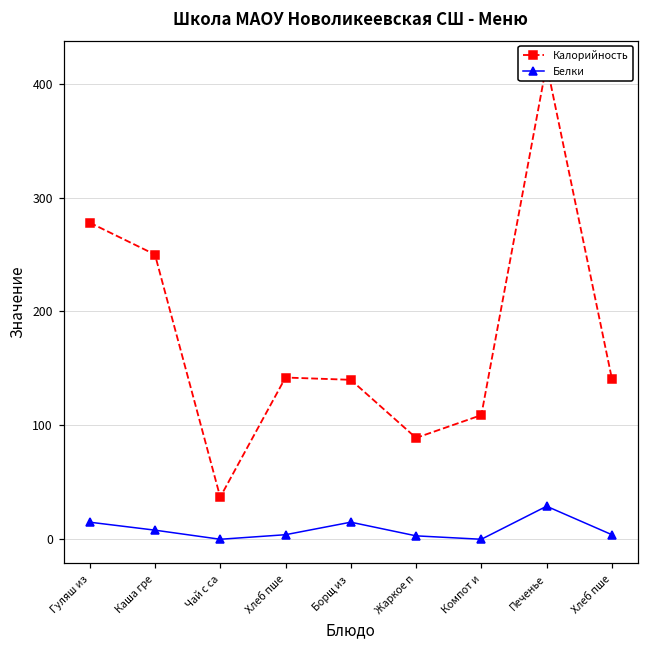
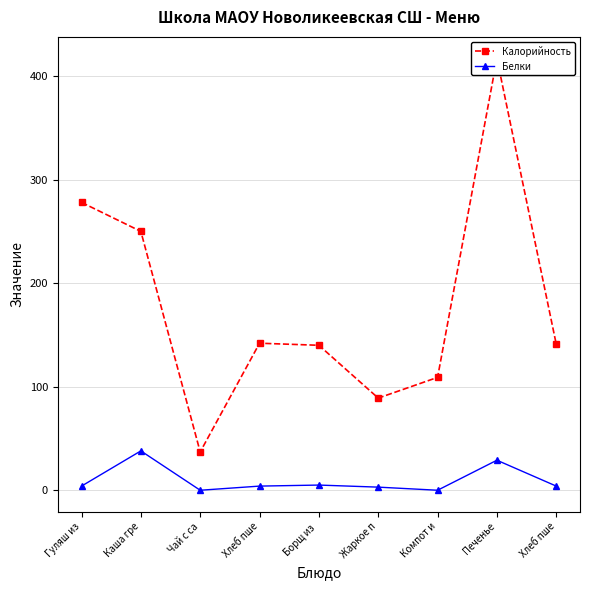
  {
    "Калорийность": {
      "Гуляш из": 278,
      "Каша гре": 250,
      "Чай с са": 37,
      "Борщ из": 140,
      "Жаркое п": 89,
      "Компот и": 109
    },
    "Белки": {
-     "Гуляш из": 15,
-     "Каша гре": 8,
+     "Гуляш из": 4,
+     "Каша гре": 38,
      "Чай с са": 0,
-     "Борщ из": 15,
+     "Борщ из": 5,
      "Жаркое п": 3,
      "Компот и": 0,
      "Печенье": 29
    }
  }
